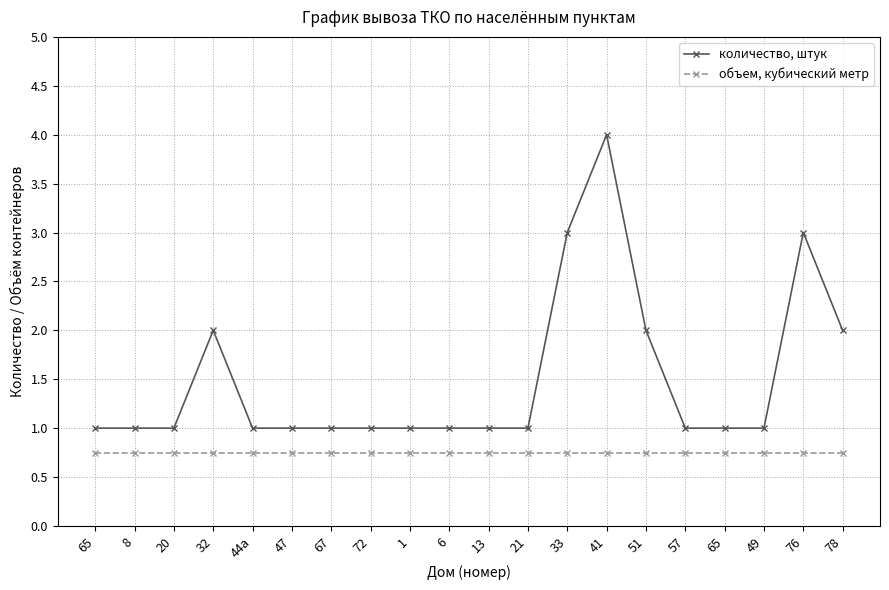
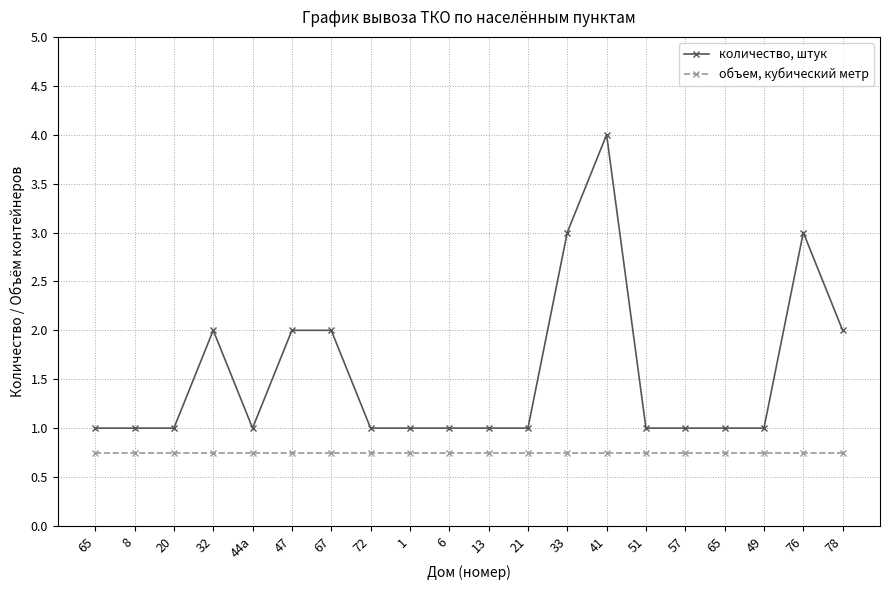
  {
    "количество, штук": {
      "8": 1,
      "20": 1,
      "32": 2,
      "44а": 1,
-     "47": 1,
-     "67": 1,
+     "47": 2,
+     "67": 2,
      "72": 1,
      "1": 1,
      "6": 1,
      "13": 1,
      "21": 1,
      "33": 3,
      "41": 4,
-     "51": 2,
+     "51": 1,
      "57": 1,
      "49": 1,
      "76": 3,
      "78": 2
    },
    "объем, кубический метр": {
      "8": 0.8,
      "20": 0.8,
      "32": 0.8,
      "44а": 0.8,
      "47": 0.8,
      "67": 0.8,
      "72": 0.8,
      "1": 0.8,
      "6": 0.8,
      "13": 0.8,
      "21": 0.8,
      "33": 0.8,
      "41": 0.8,
      "51": 0.8,
      "57": 0.8,
      "49": 0.8,
      "76": 0.8,
      "78": 0.8
    }
  }
